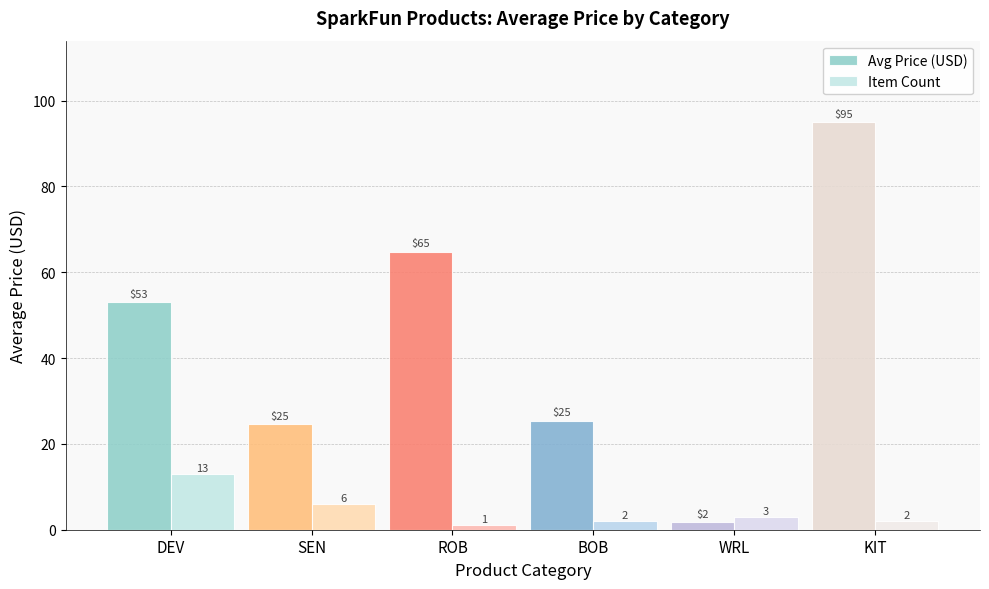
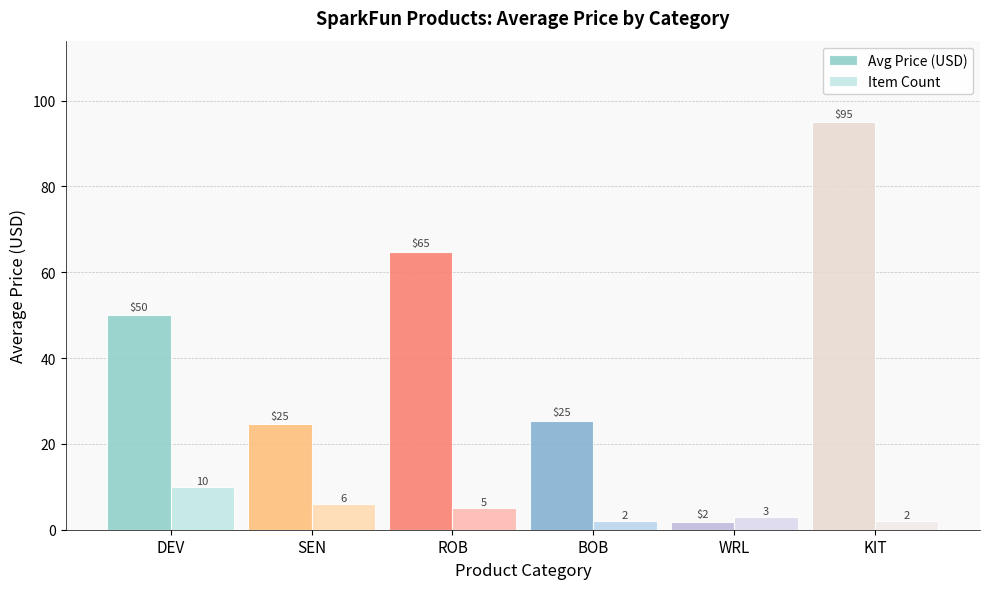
  {
    "Avg Price (USD)": {
-     "DEV": "$53",
+     "DEV": "$50",
      "SEN": "$25",
      "ROB": "$65",
      "BOB": "$25",
      "WRL": "$2",
      "KIT": "$95"
    },
    "Item Count": {
-     "DEV": "13",
+     "DEV": "10",
      "SEN": "6",
-     "ROB": "1",
+     "ROB": "5",
      "BOB": "2",
      "WRL": "3",
      "KIT": "2"
    }
  }
